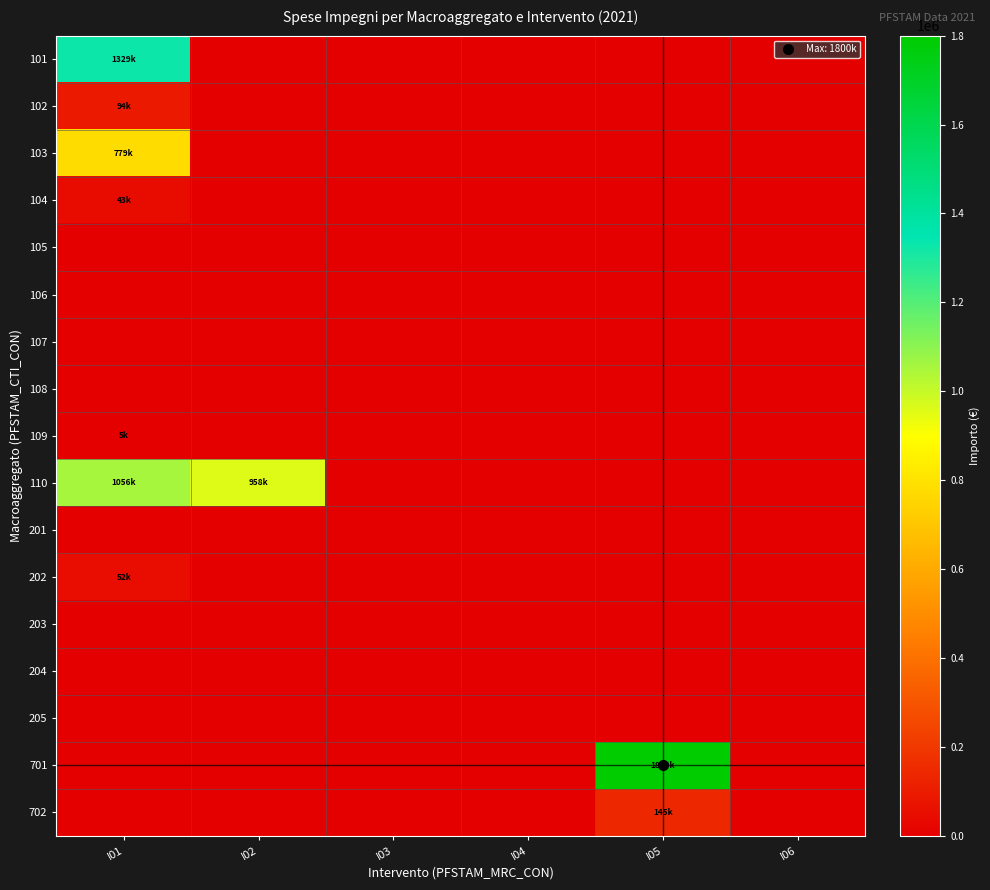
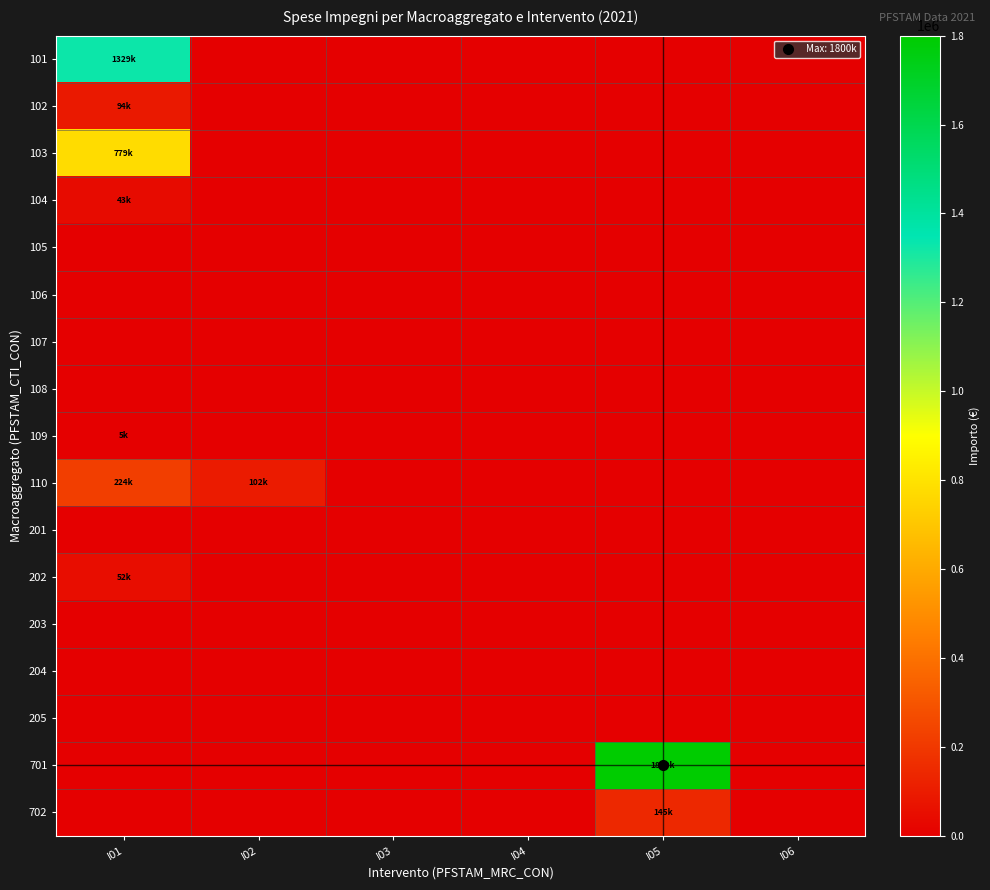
  {
    "101": {
      "I01": "1329k"
    },
    "102": {
      "I01": "94k"
    },
    "103": {
      "I01": "779k"
    },
    "104": {
      "I01": "43k"
    },
    "109": {
      "I01": "5k"
    },
    "110": {
-     "I01": "1056k",
-     "I02": "958k"
+     "I01": "224k",
+     "I02": "102k"
    },
    "202": {
      "I01": "52k"
    },
    "702": {
      "I05": "145k"
    }
  }
